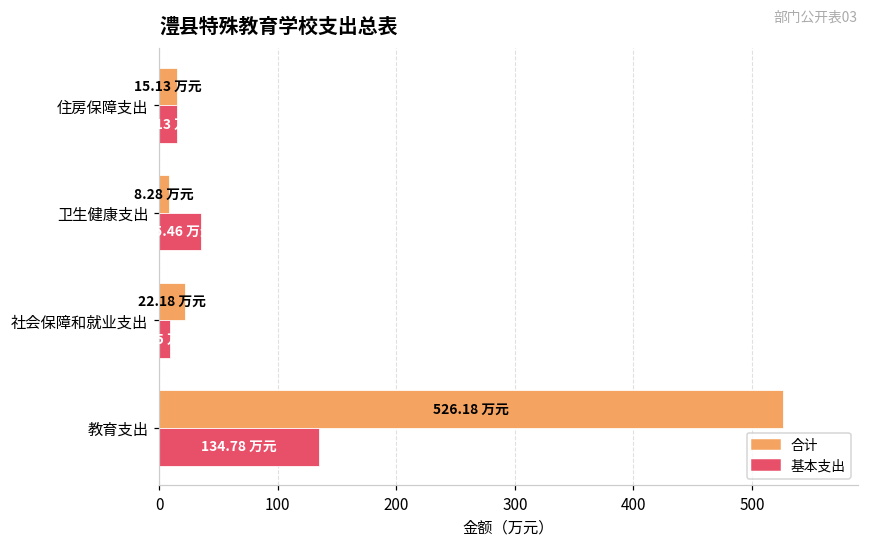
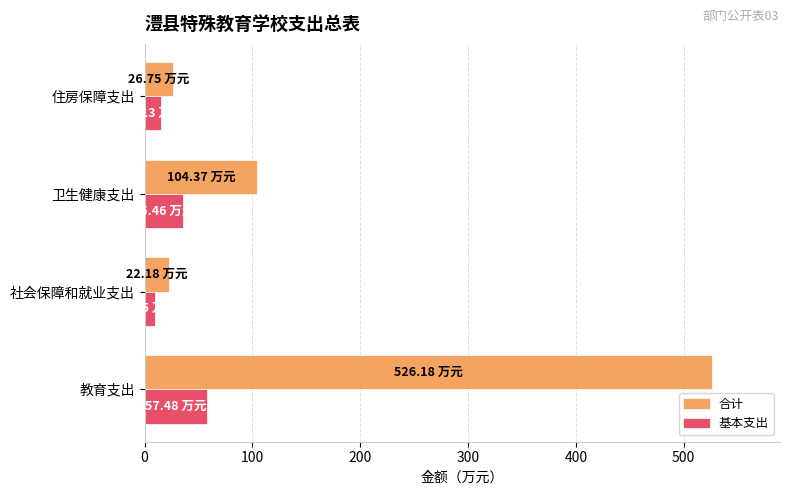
  {
    "合计": {
-     "住房保障支出": 15.13,
-     "卫生健康支出": 8.28,
+     "住房保障支出": 26.75,
+     "卫生健康支出": 104.37,
      "社会保障和就业支出": 22.18,
      "教育支出": 526.18
    },
    "基本支出": {
      "卫生健康支出": 35.46,
-     "教育支出": 134.78
+     "教育支出": 57.48
    }
  }
